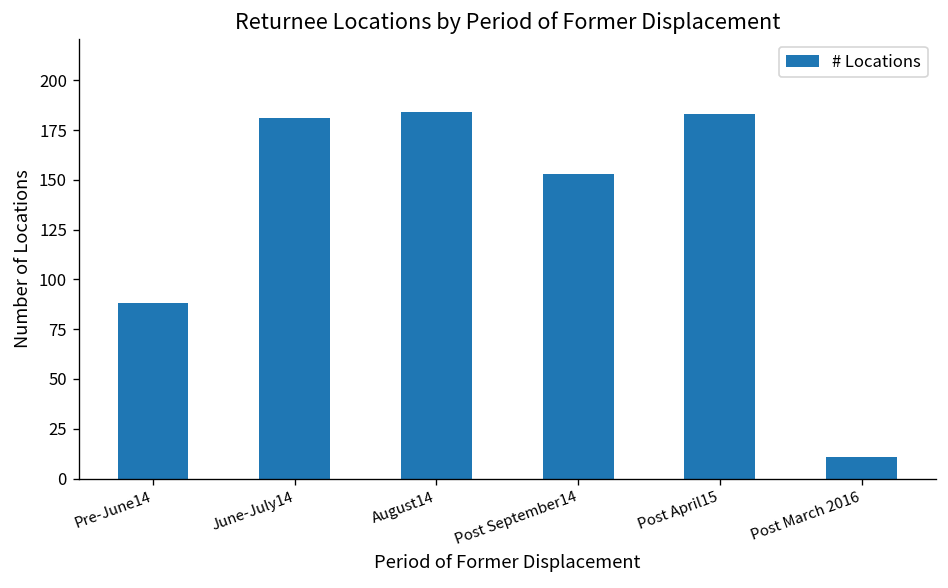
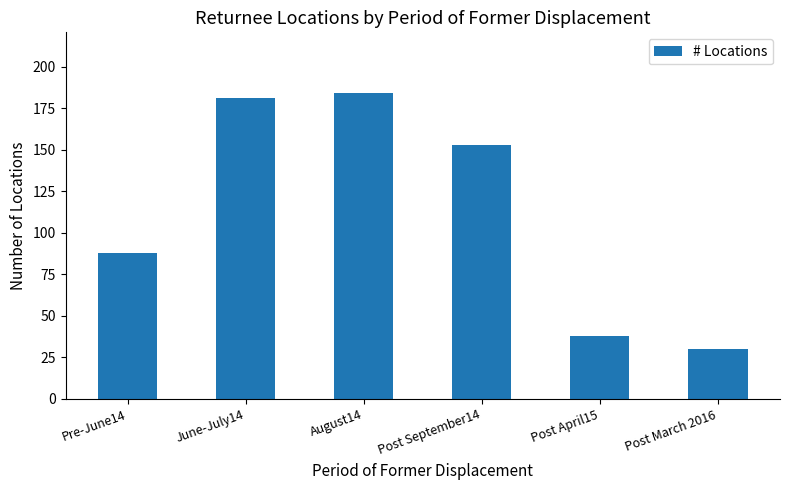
  {
    "Pre-June14": 88,
    "June-July14": 181,
    "August14": 184,
    "Post September14": 153,
-   "Post April15": 183,
-   "Post March 2016": 11
+   "Post April15": 38,
+   "Post March 2016": 30
  }
